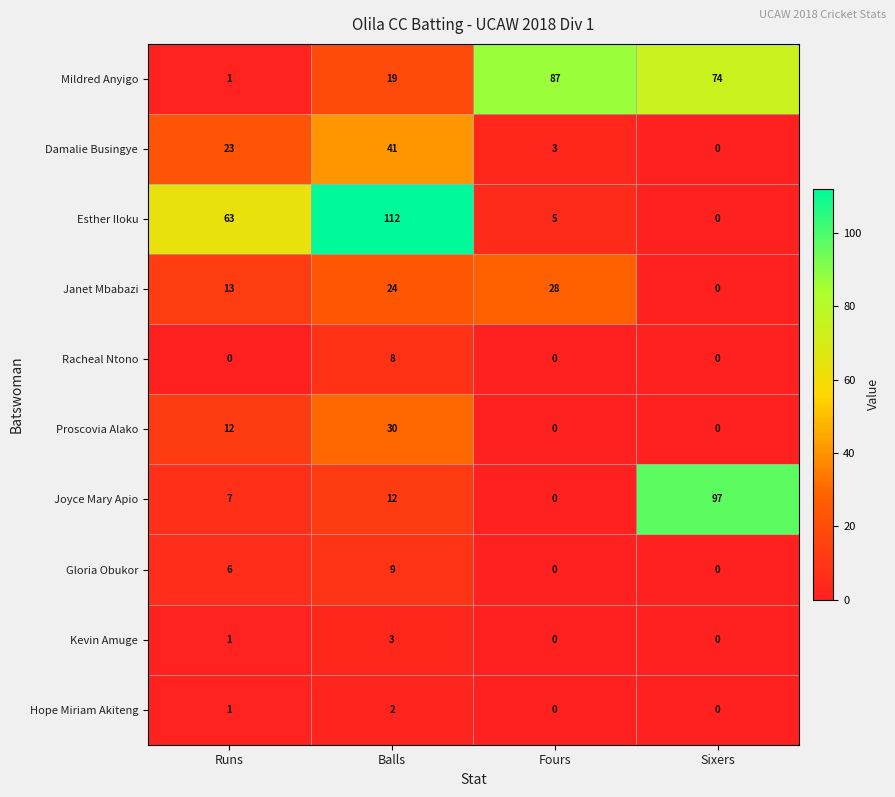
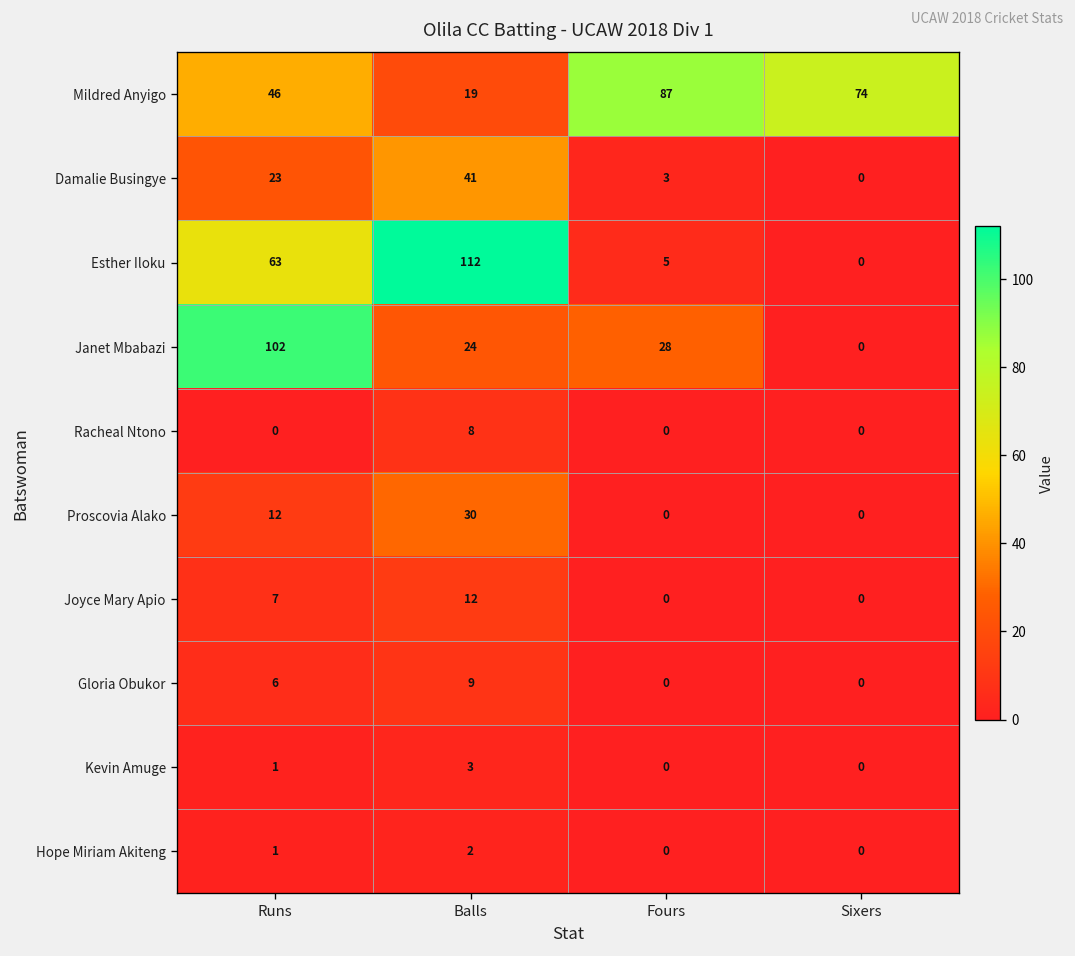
  {
    "Mildred Anyigo": {
-     "Runs": 1,
+     "Runs": 46,
      "Balls": 19,
      "Fours": 87,
      "Sixers": 74
    },
    "Damalie Busingye": {
      "Runs": 23,
      "Balls": 41,
      "Fours": 3,
      "Sixers": 0
    },
    "Esther Iloku": {
      "Runs": 63,
      "Balls": 112,
      "Fours": 5,
      "Sixers": 0
    },
    "Janet Mbabazi": {
-     "Runs": 13,
+     "Runs": 102,
      "Balls": 24,
      "Fours": 28,
      "Sixers": 0
    },
    "Racheal Ntono": {
      "Runs": 0,
      "Balls": 8,
      "Fours": 0,
      "Sixers": 0
    },
    "Proscovia Alako": {
      "Runs": 12,
      "Balls": 30,
      "Fours": 0,
      "Sixers": 0
    },
    "Joyce Mary Apio": {
      "Runs": 7,
      "Balls": 12,
      "Fours": 0,
-     "Sixers": 97
+     "Sixers": 0
    },
    "Gloria Obukor": {
      "Runs": 6,
      "Balls": 9,
      "Fours": 0,
      "Sixers": 0
    },
    "Kevin Amuge": {
      "Runs": 1,
      "Balls": 3,
      "Fours": 0,
      "Sixers": 0
    },
    "Hope Miriam Akiteng": {
      "Runs": 1,
      "Balls": 2,
      "Fours": 0,
      "Sixers": 0
    }
  }
